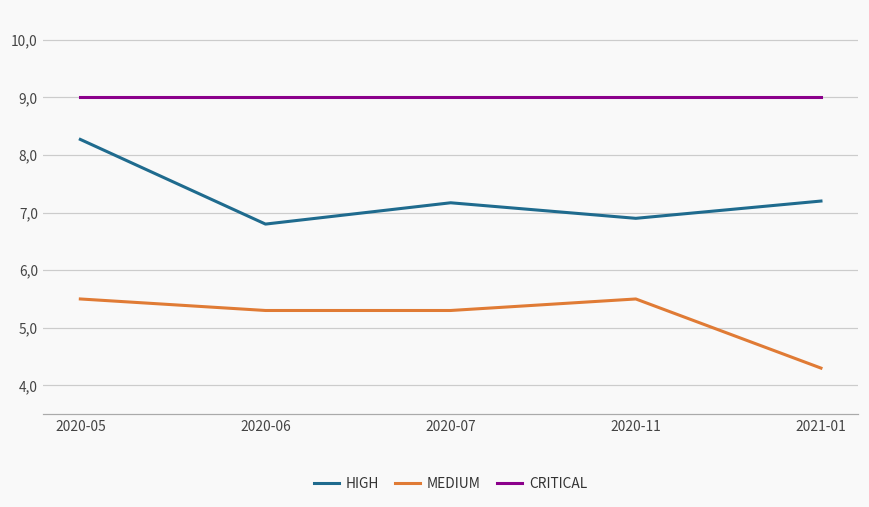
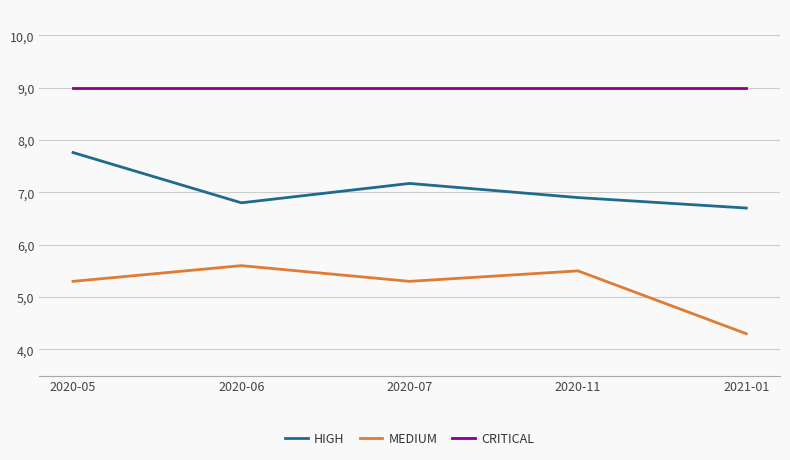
  {
    "HIGH": {
-     "2020-05": 83,
+     "2020-05": 78,
      "2020-06": 68,
      "2020-07": 72,
      "2020-11": 69,
-     "2021-01": 72
+     "2021-01": 67
    },
    "MEDIUM": {
-     "2020-05": 55,
-     "2020-06": 53,
+     "2020-05": 53,
+     "2020-06": 56,
      "2020-07": 53,
      "2020-11": 55,
      "2021-01": 43
    },
    "CRITICAL": {
      "2020-05": 90,
      "2020-06": 90,
      "2020-07": 90,
      "2020-11": 90,
      "2021-01": 90
    }
  }
